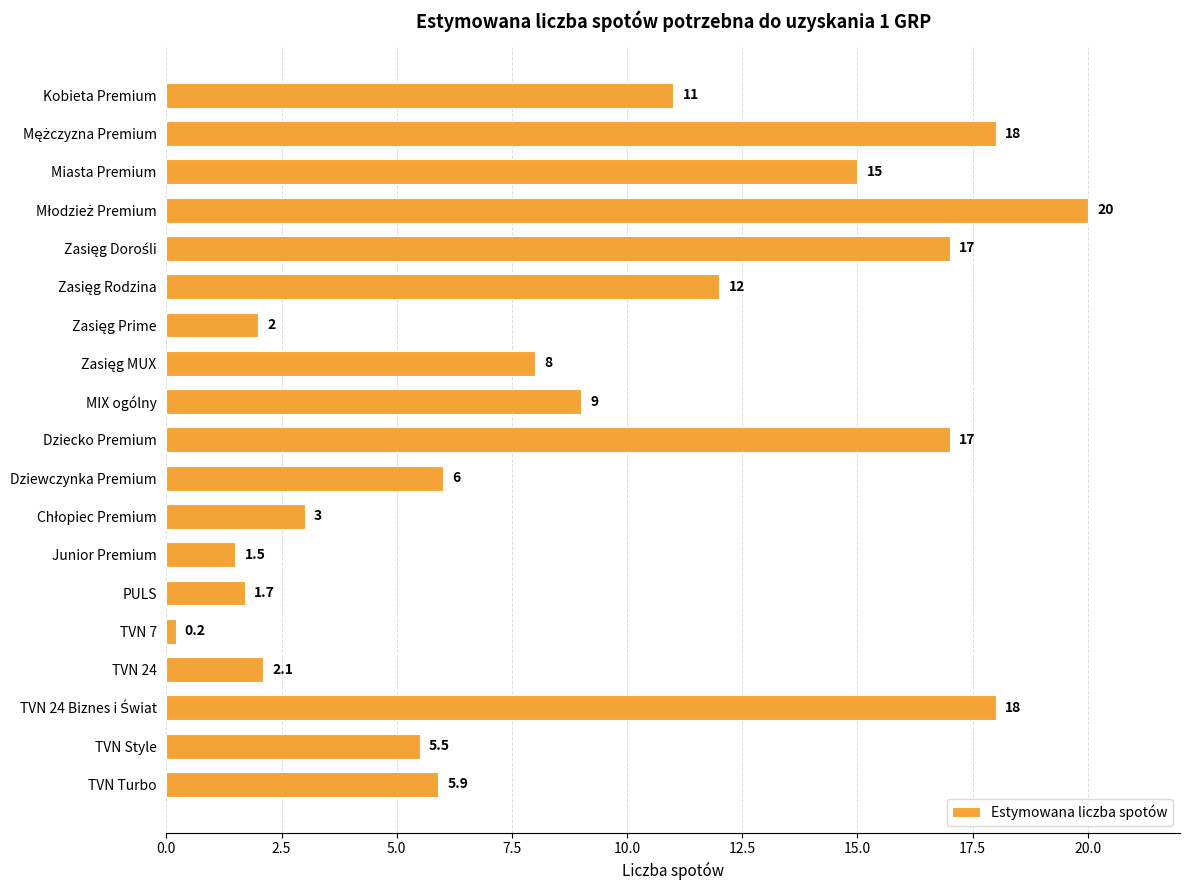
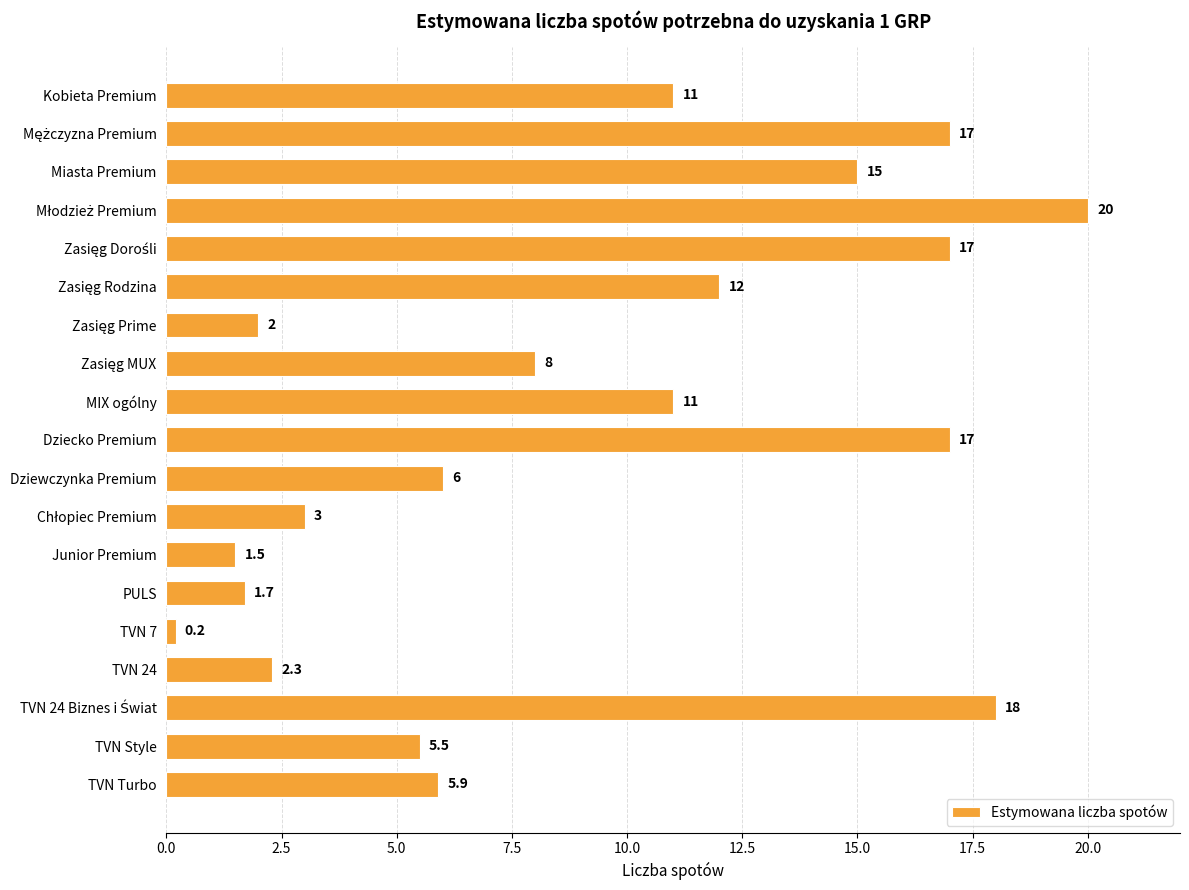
  {
    "Kobieta Premium": 11,
-   "Mężczyzna Premium": 18,
+   "Mężczyzna Premium": 17,
    "Miasta Premium": 15,
    "Młodzież Premium": 20,
    "Zasięg Dorośli": 17,
    "Zasięg Rodzina": 12,
    "Zasięg Prime": 2,
    "Zasięg MUX": 8,
-   "MIX ogólny": 9,
+   "MIX ogólny": 11,
    "Dziecko Premium": 17,
    "Dziewczynka Premium": 6,
    "Chłopiec Premium": 3,
    "Junior Premium": 1.5,
    "PULS": 1.7,
    "TVN 7": 0.2,
-   "TVN 24": 2.1,
+   "TVN 24": 2.3,
    "TVN 24 Biznes i Świat": 18,
    "TVN Style": 5.5,
    "TVN Turbo": 5.9
  }
